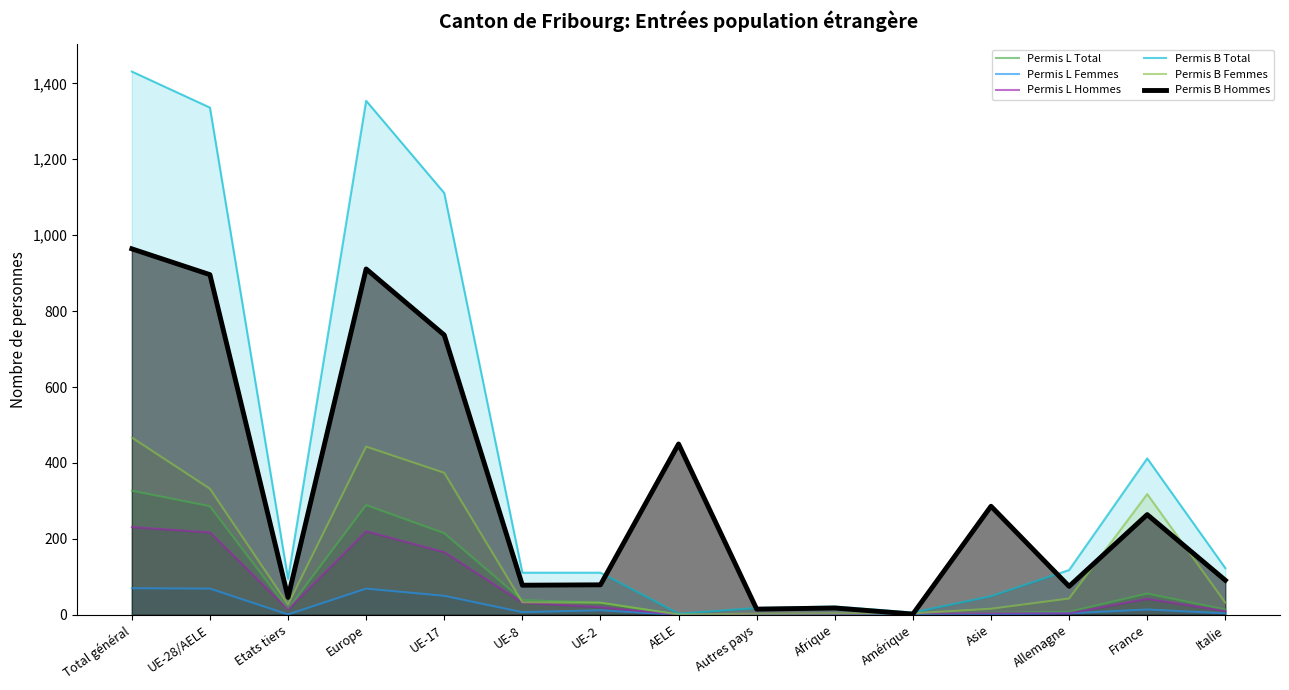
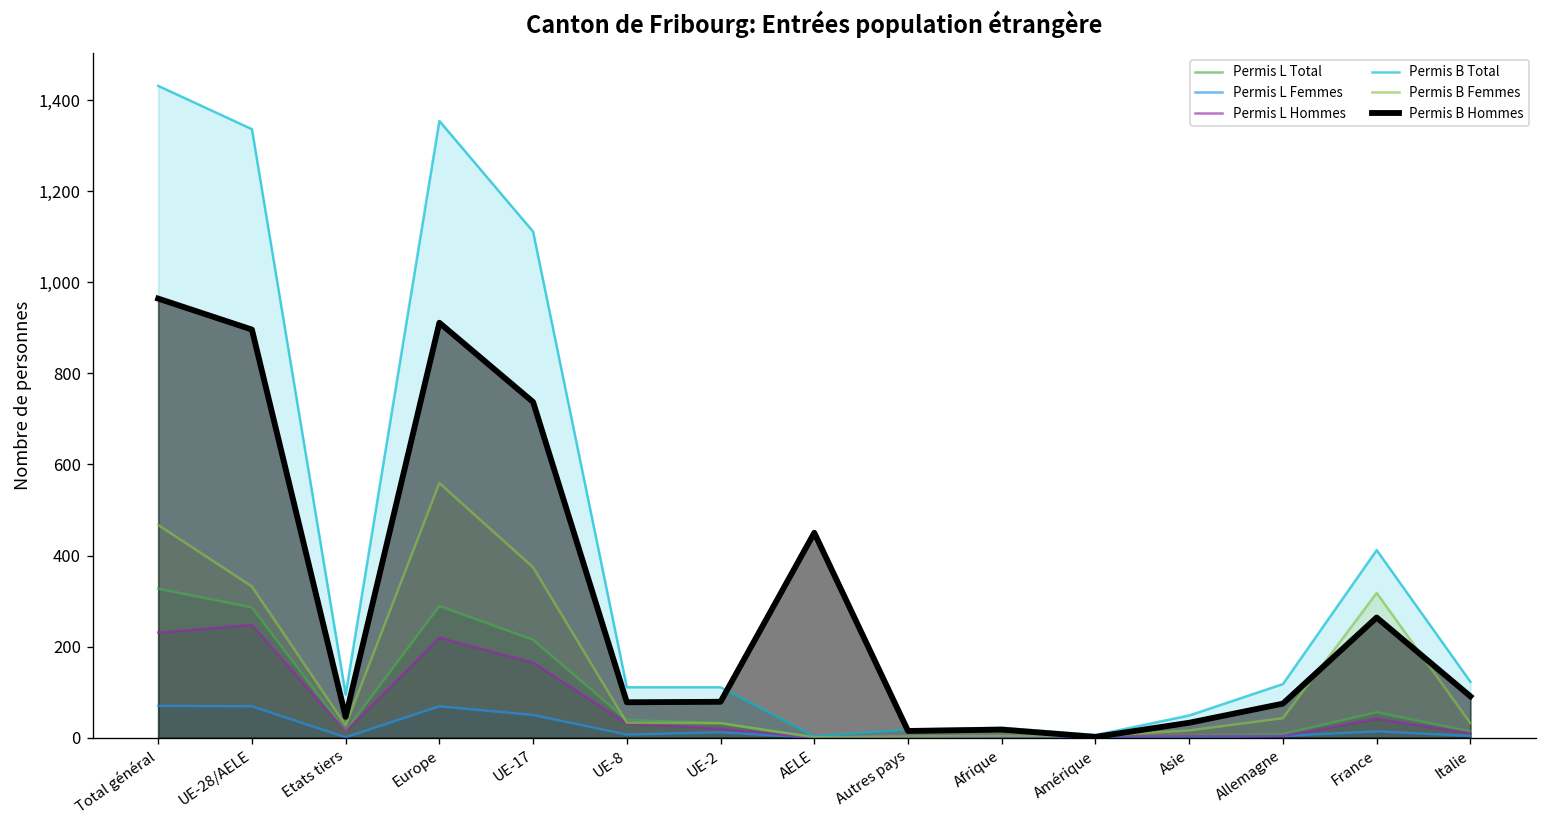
  {
    "Permis L Total": {
      "Total général": 330,
      "UE-28/AELE": 290,
      "Europe": 290,
      "UE-17": 220,
      "France": 60
    },
    "Permis L Hommes": {
      "Total général": 230,
-     "UE-28/AELE": 220,
+     "UE-28/AELE": 250,
      "Europe": 220,
      "UE-17": 170,
      "UE-2": 20,
      "France": 40
    },
    "Permis B Femmes": {
      "Total général": 470,
      "UE-28/AELE": 330,
      "Etats tiers": 30,
-     "Europe": 440,
+     "Europe": 560,
      "UE-17": 370,
      "Asie": 20,
      "Allemagne": 40,
      "France": 320,
      "Italie": 30
    },
    "Permis B Hommes": {
      "Total général": 960,
      "UE-28/AELE": 900,
      "Etats tiers": 50,
      "Europe": 910,
      "UE-17": 740,
      "UE-8": 80,
      "UE-2": 80,
      "AELE": 450,
-     "Asie": 290,
+     "Asie": 30,
      "Allemagne": 80,
      "France": 260,
      "Italie": 90
    }
  }
